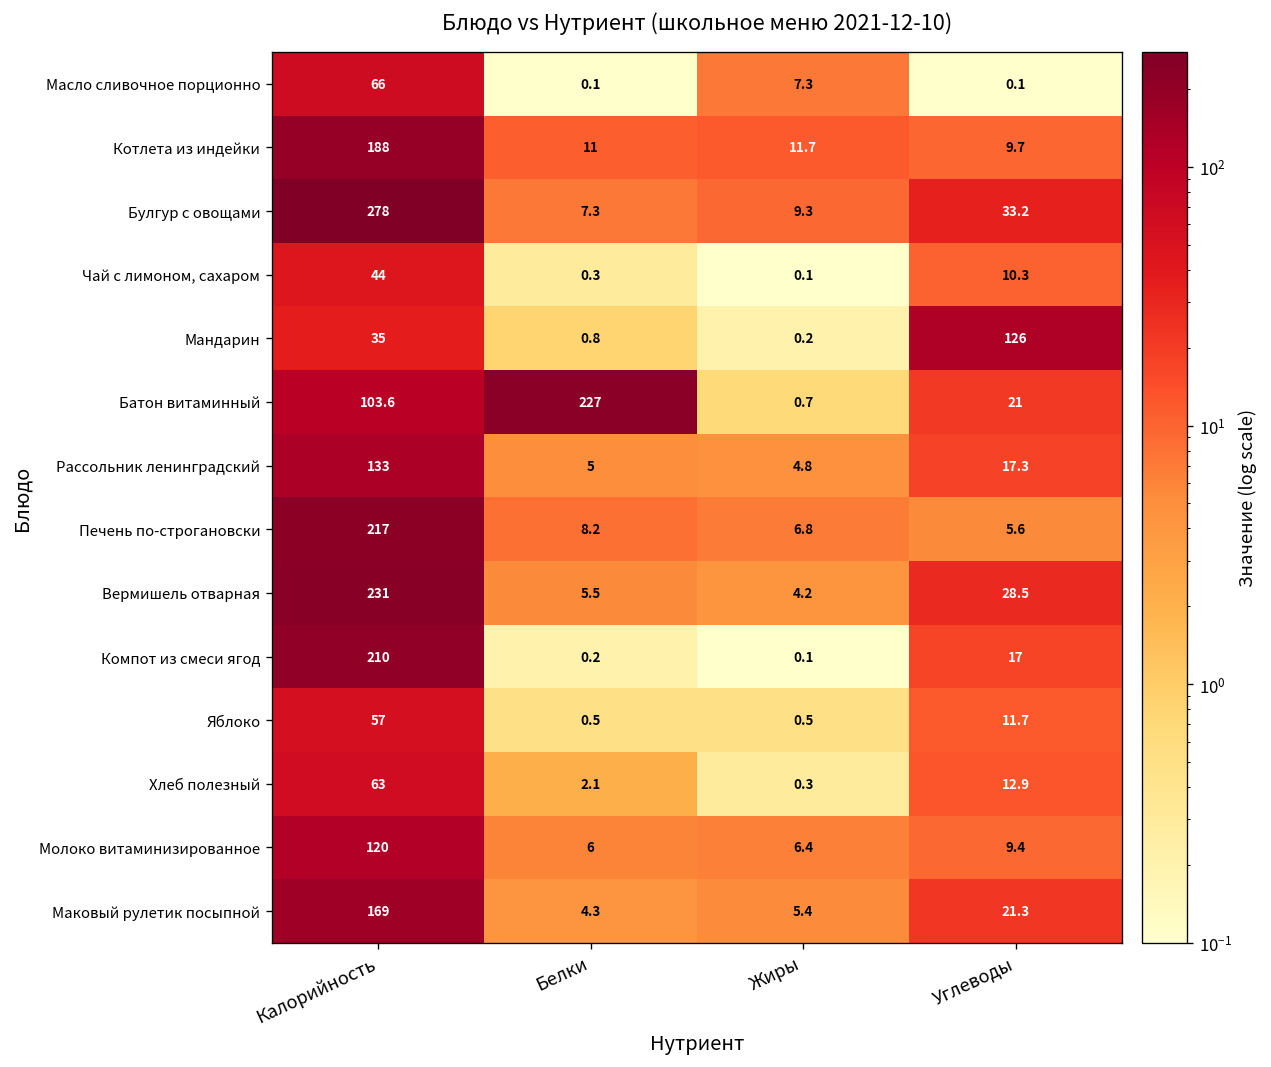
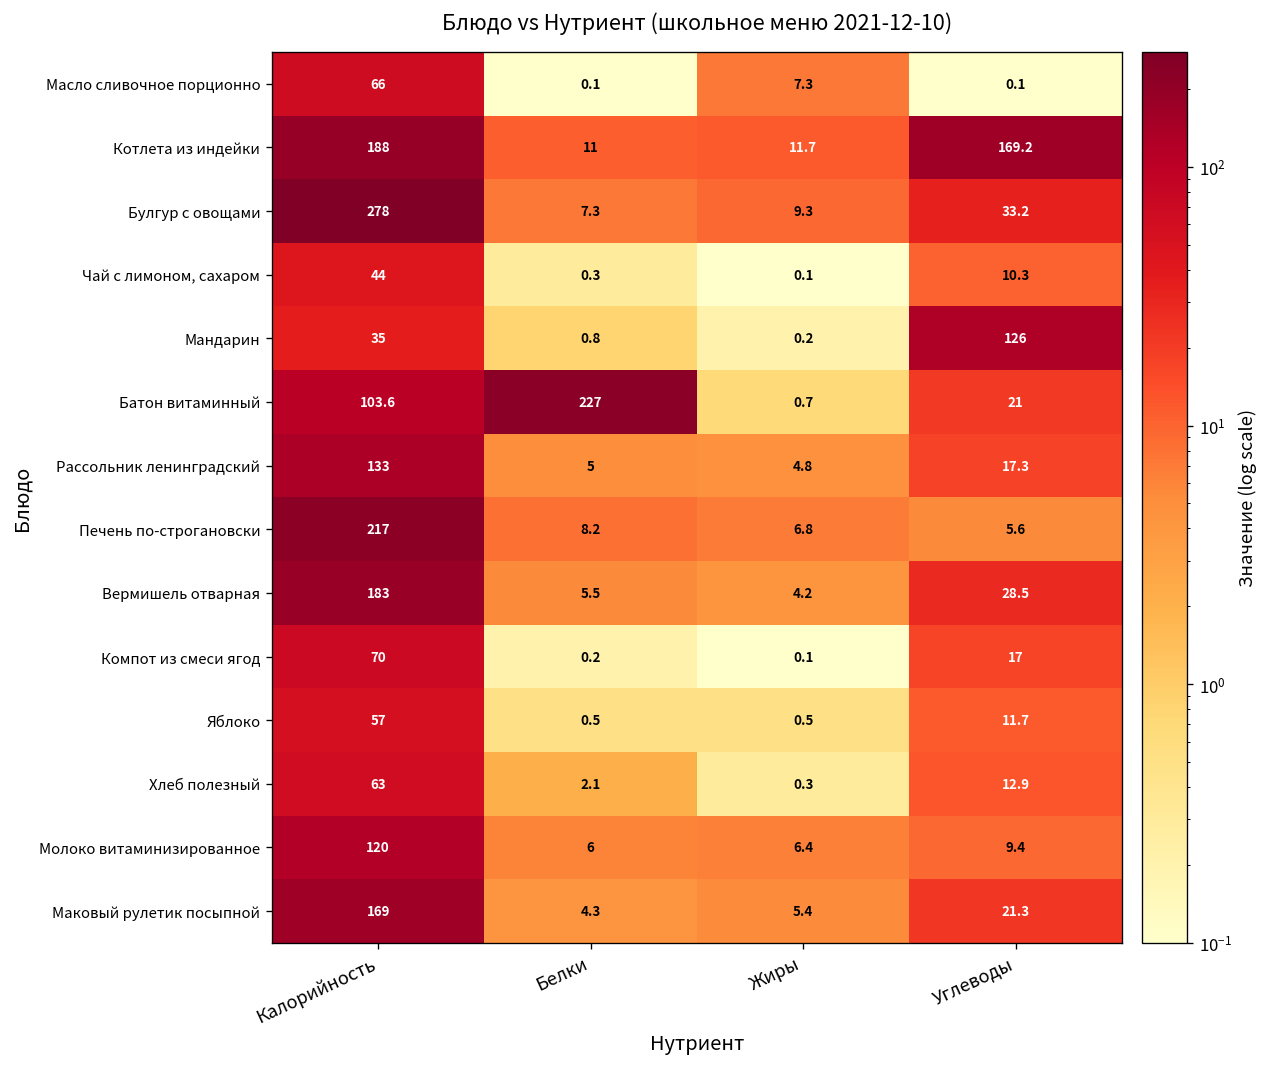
  {
    "Масло сливочное порционно": {
      "Калорийность": 66,
      "Белки": 0.1,
      "Жиры": 7.3,
      "Углеводы": 0.1
    },
    "Котлета из индейки": {
      "Калорийность": 188,
      "Белки": 11,
      "Жиры": 11.7,
-     "Углеводы": 9.7
+     "Углеводы": 169.2
    },
    "Булгур с овощами": {
      "Калорийность": 278,
      "Белки": 7.3,
      "Жиры": 9.3,
      "Углеводы": 33.2
    },
    "Чай с лимоном, сахаром": {
      "Калорийность": 44,
      "Белки": 0.3,
      "Жиры": 0.1,
      "Углеводы": 10.3
    },
    "Мандарин": {
      "Калорийность": 35,
      "Белки": 0.8,
      "Жиры": 0.2,
      "Углеводы": 126
    },
    "Батон витаминный": {
      "Калорийность": 103.6,
      "Белки": 227,
      "Жиры": 0.7,
      "Углеводы": 21
    },
    "Рассольник ленинградский": {
      "Калорийность": 133,
      "Белки": 5,
      "Жиры": 4.8,
      "Углеводы": 17.3
    },
    "Печень по-строгановски": {
      "Калорийность": 217,
      "Белки": 8.2,
      "Жиры": 6.8,
      "Углеводы": 5.6
    },
    "Вермишель отварная": {
-     "Калорийность": 231,
+     "Калорийность": 183,
      "Белки": 5.5,
      "Жиры": 4.2,
      "Углеводы": 28.5
    },
    "Компот из смеси ягод": {
-     "Калорийность": 210,
+     "Калорийность": 70,
      "Белки": 0.2,
      "Жиры": 0.1,
      "Углеводы": 17
    },
    "Яблоко": {
      "Калорийность": 57,
      "Белки": 0.5,
      "Жиры": 0.5,
      "Углеводы": 11.7
    },
    "Хлеб полезный": {
      "Калорийность": 63,
      "Белки": 2.1,
      "Жиры": 0.3,
      "Углеводы": 12.9
    },
    "Молоко витаминизированное": {
      "Калорийность": 120,
      "Белки": 6,
      "Жиры": 6.4,
      "Углеводы": 9.4
    },
    "Маковый рулетик посыпной": {
      "Калорийность": 169,
      "Белки": 4.3,
      "Жиры": 5.4,
      "Углеводы": 21.3
    }
  }
